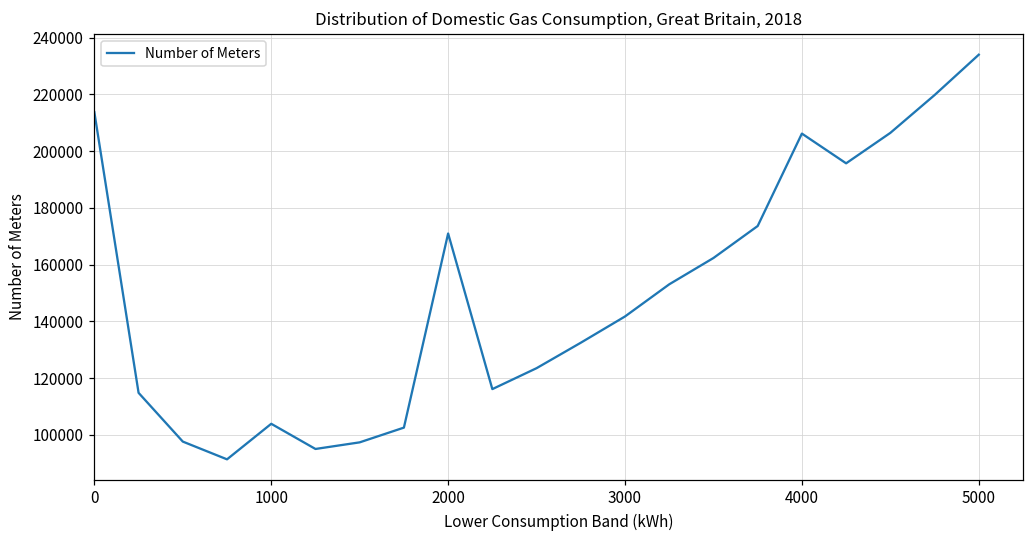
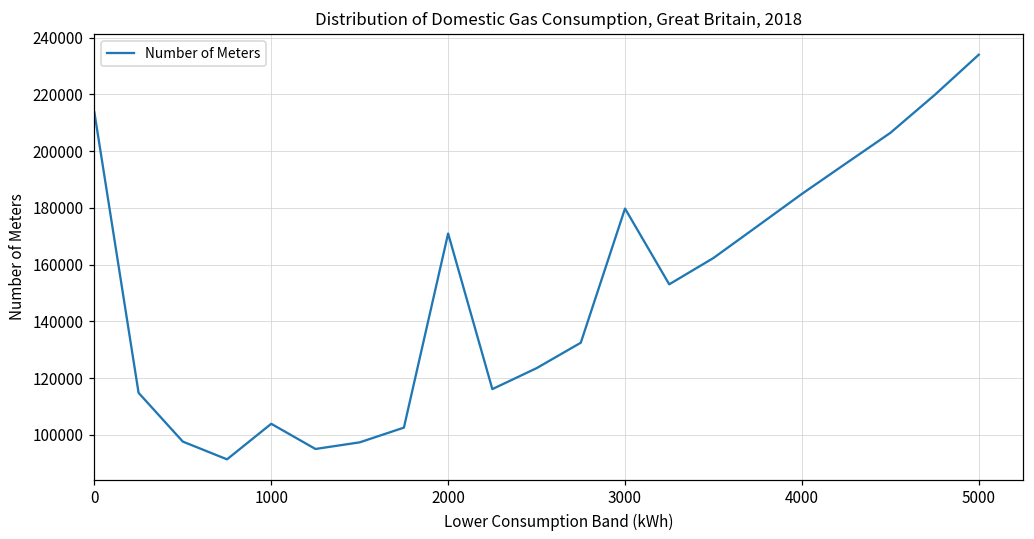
  {
    "0": 214000,
    "1000": 104000,
    "2000": 171000,
-   "3000": 142000,
-   "4000": 206000,
+   "3000": 180000,
+   "4000": 185000,
    "5000": 234000
  }
